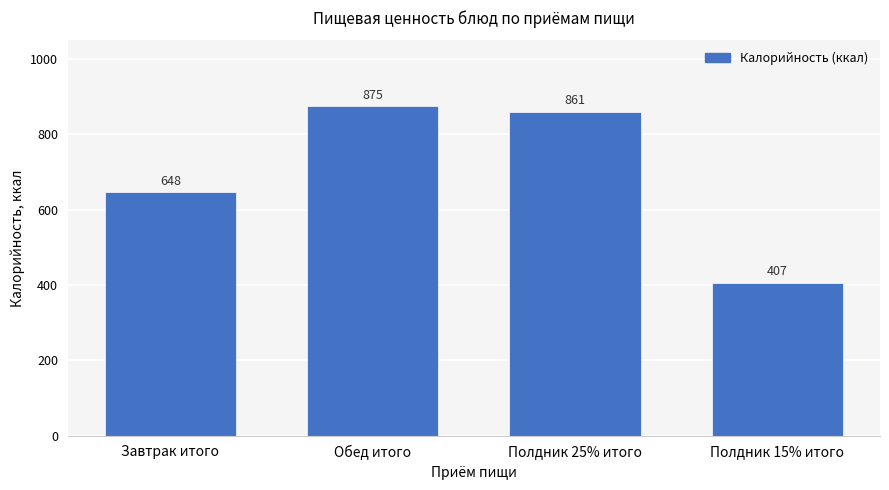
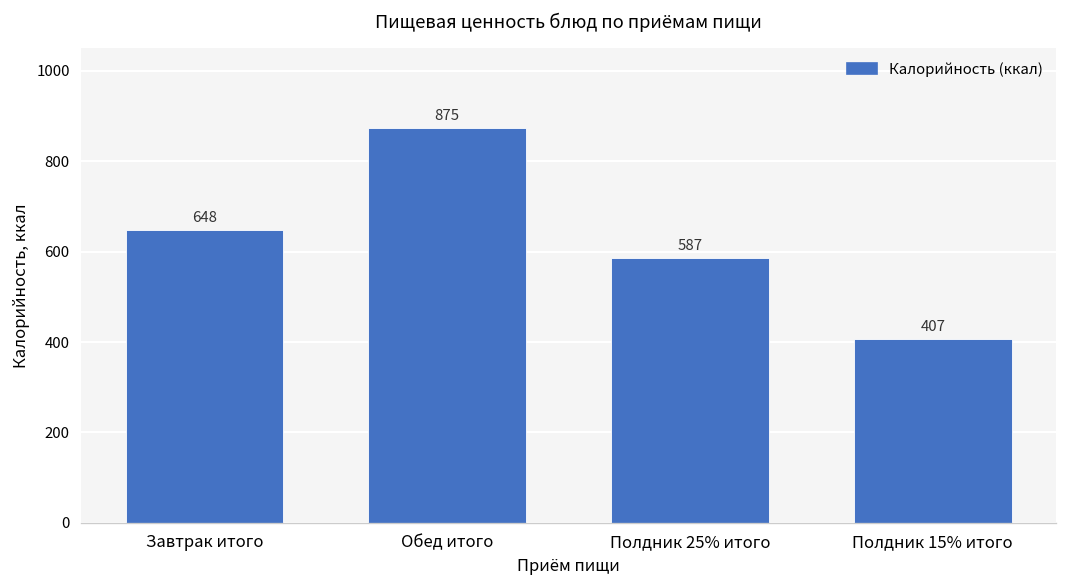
  {
    "Завтрак итого": 648,
    "Обед итого": 875,
-   "Полдник 25% итого": 861,
+   "Полдник 25% итого": 587,
    "Полдник 15% итого": 407
  }
